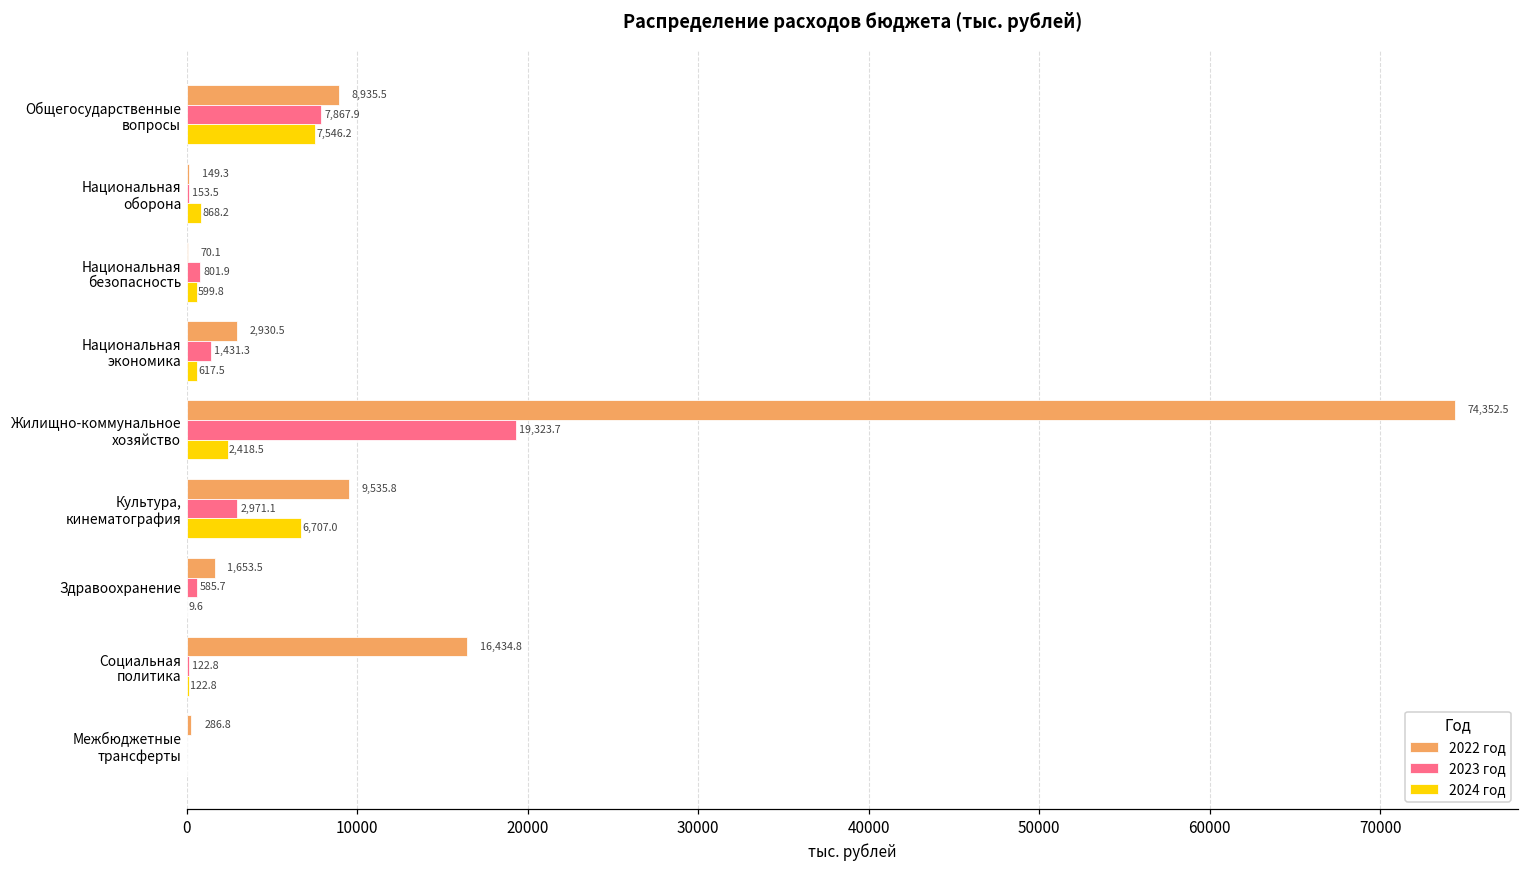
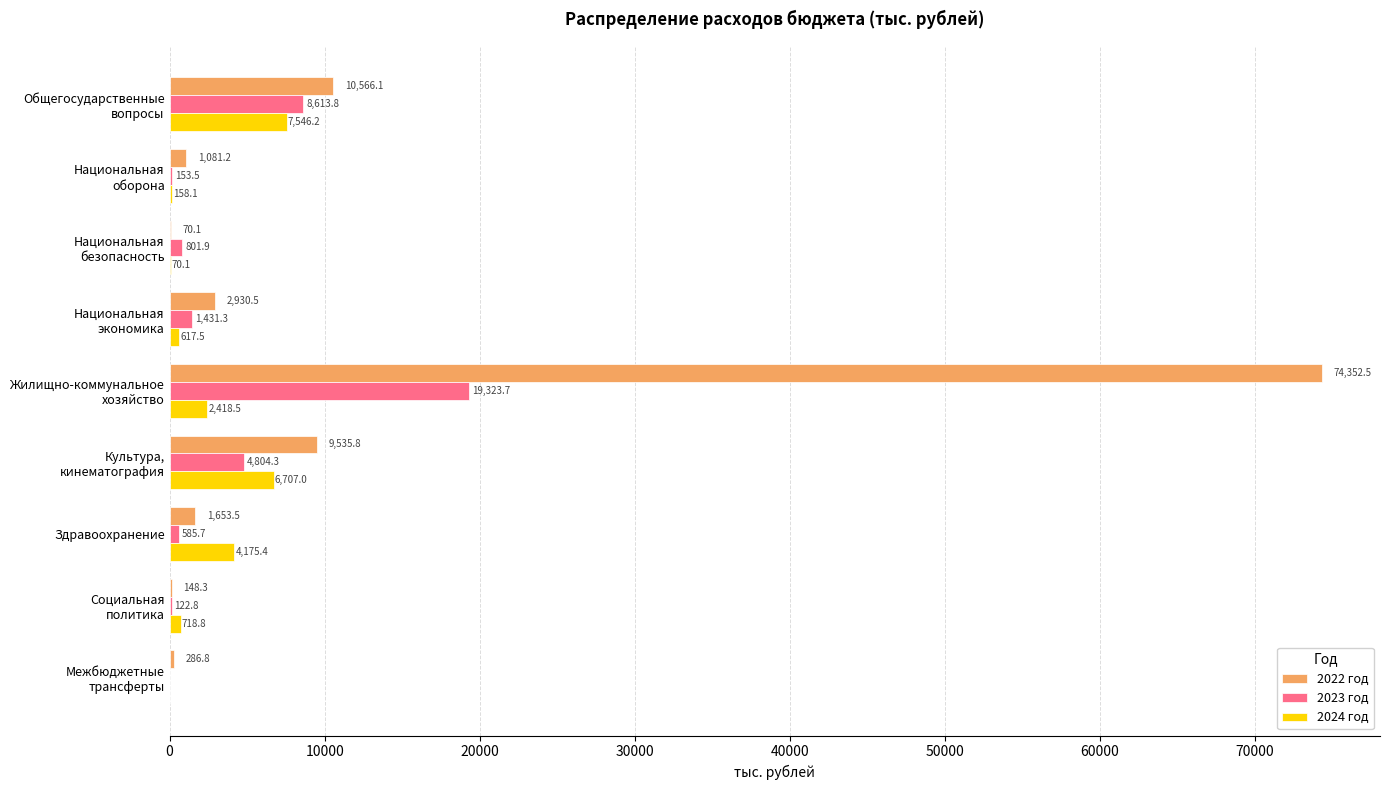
  {
    "2022 год": {
-     "Общегосударственные вопросы": "8,935.5",
-     "Национальная оборона": "149.3",
+     "Общегосударственные вопросы": "10,566.1",
+     "Национальная оборона": "1,081.2",
      "Национальная безопасность": "70.1",
      "Национальная экономика": "2,930.5",
      "Жилищно-коммунальное хозяйство": "74,352.5",
      "Культура, кинематография": "9,535.8",
      "Здравоохранение": "1,653.5",
-     "Социальная политика": "16,434.8",
+     "Социальная политика": "148.3",
      "Межбюджетные трансферты": "286.8"
    },
    "2023 год": {
-     "Общегосударственные вопросы": "7,867.9",
+     "Общегосударственные вопросы": "8,613.8",
      "Национальная оборона": "153.5",
      "Национальная безопасность": "801.9",
      "Национальная экономика": "1,431.3",
      "Жилищно-коммунальное хозяйство": "19,323.7",
-     "Культура, кинематография": "2,971.1",
+     "Культура, кинематография": "4,804.3",
      "Здравоохранение": "585.7",
      "Социальная политика": "122.8"
    },
    "2024 год": {
      "Общегосударственные вопросы": "7,546.2",
-     "Национальная оборона": "868.2",
-     "Национальная безопасность": "599.8",
+     "Национальная оборона": "158.1",
+     "Национальная безопасность": "70.1",
      "Национальная экономика": "617.5",
      "Жилищно-коммунальное хозяйство": "2,418.5",
      "Культура, кинематография": "6,707.0",
-     "Здравоохранение": "9.6",
-     "Социальная политика": "122.8"
+     "Здравоохранение": "4,175.4",
+     "Социальная политика": "718.8"
    }
  }
